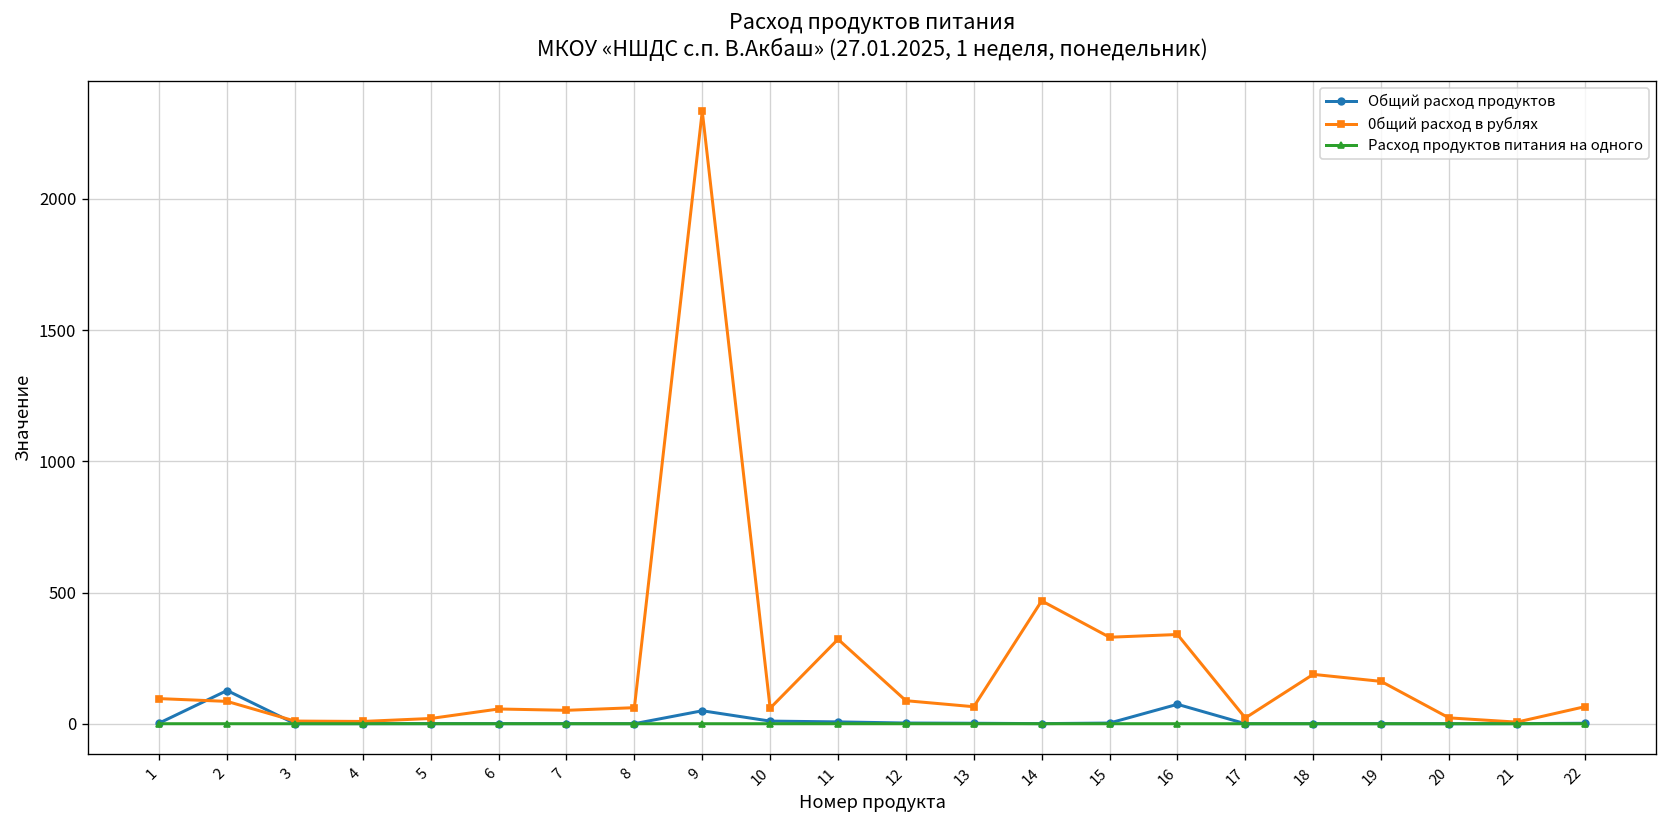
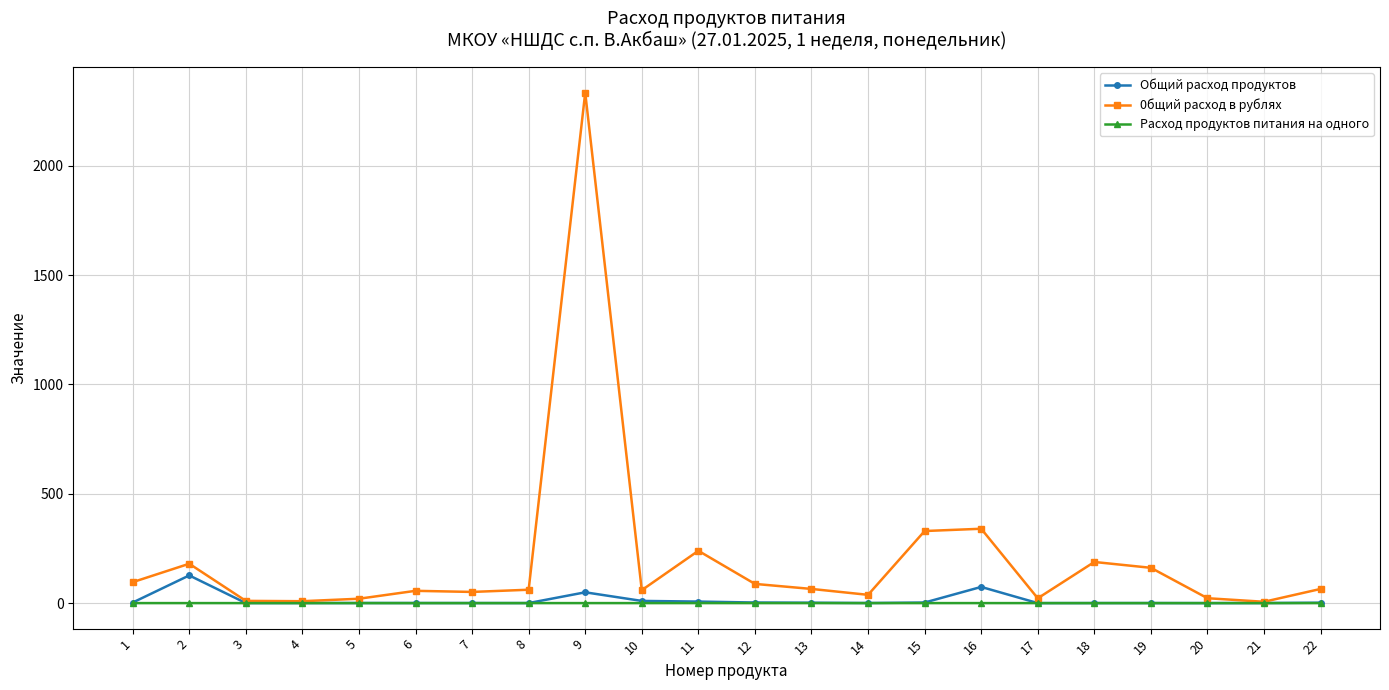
  {
    "Общий расход продуктов": {
      "2": 130,
      "9": 50,
      "16": 70
    },
    "0бщий расход в рублях": {
      "1": 100,
-     "2": 90,
+     "2": 180,
      "5": 20,
      "6": 60,
      "7": 50,
      "8": 60,
      "9": 2330,
      "10": 60,
-     "11": 320,
+     "11": 240,
      "12": 90,
      "13": 60,
-     "14": 470,
+     "14": 40,
      "15": 330,
      "16": 340,
      "17": 20,
      "18": 190,
      "19": 160,
      "20": 20,
      "22": 60
    },
    "Расход продуктов питания на одного": {
      "2": 0,
      "9": 0,
      "16": 0
    }
  }
